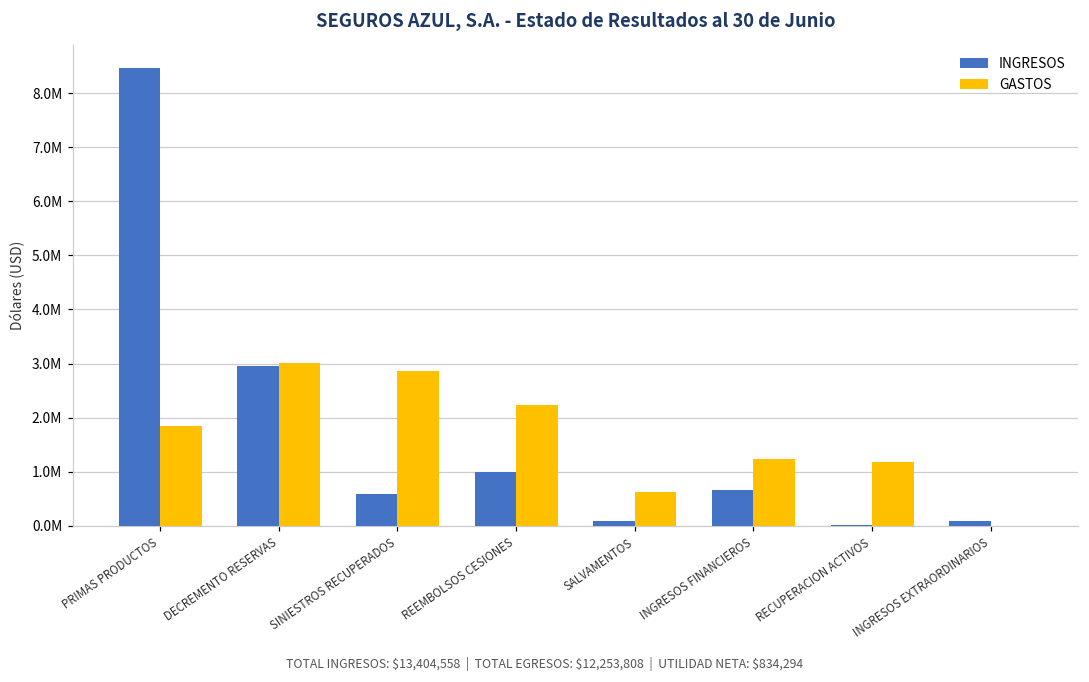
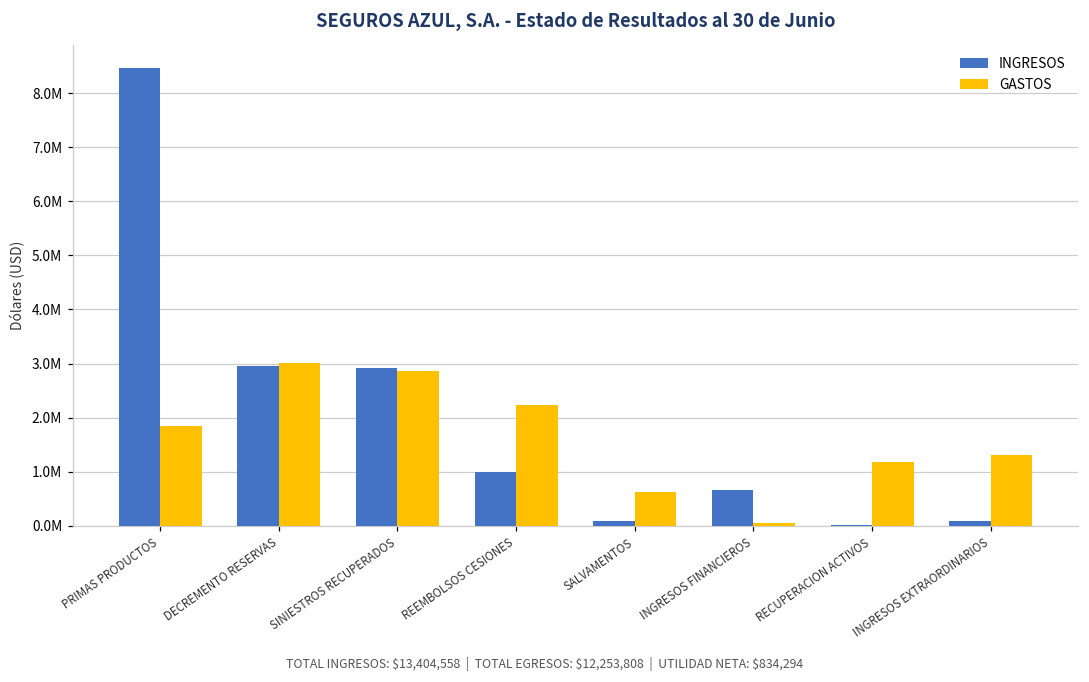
  {
    "INGRESOS": {
      "PRIMAS PRODUCTOS": 8500000,
      "DECREMENTO RESERVAS": 3000000,
-     "SINIESTROS RECUPERADOS": 600000,
+     "SINIESTROS RECUPERADOS": 2900000,
      "REEMBOLSOS CESIONES": 1000000,
      "SALVAMENTOS": 100000,
      "INGRESOS FINANCIEROS": 700000,
      "INGRESOS EXTRAORDINARIOS": 100000
    },
    "GASTOS": {
      "PRIMAS PRODUCTOS": 1900000,
      "DECREMENTO RESERVAS": 3000000,
      "SINIESTROS RECUPERADOS": 2900000,
      "REEMBOLSOS CESIONES": 2200000,
      "SALVAMENTOS": 600000,
-     "INGRESOS FINANCIEROS": 1200000,
+     "INGRESOS FINANCIEROS": 100000,
      "RECUPERACION ACTIVOS": 1200000,
-     "INGRESOS EXTRAORDINARIOS": 0
+     "INGRESOS EXTRAORDINARIOS": 1300000
    }
  }
